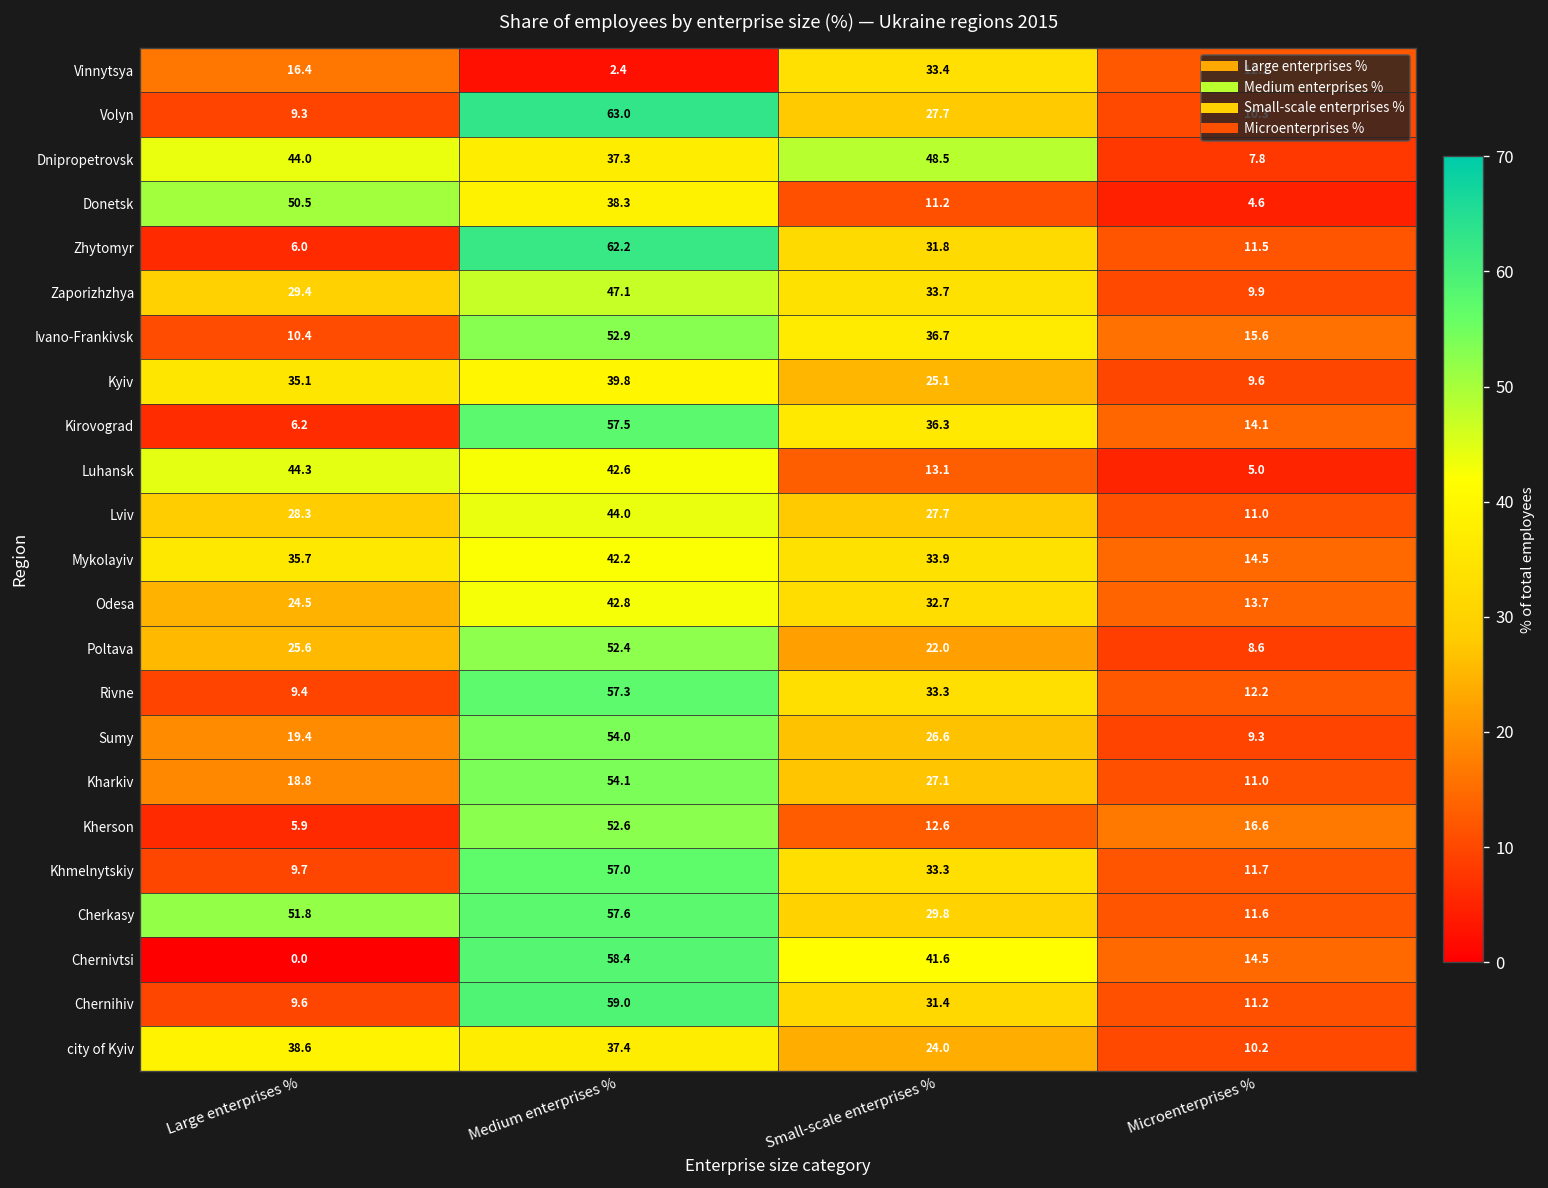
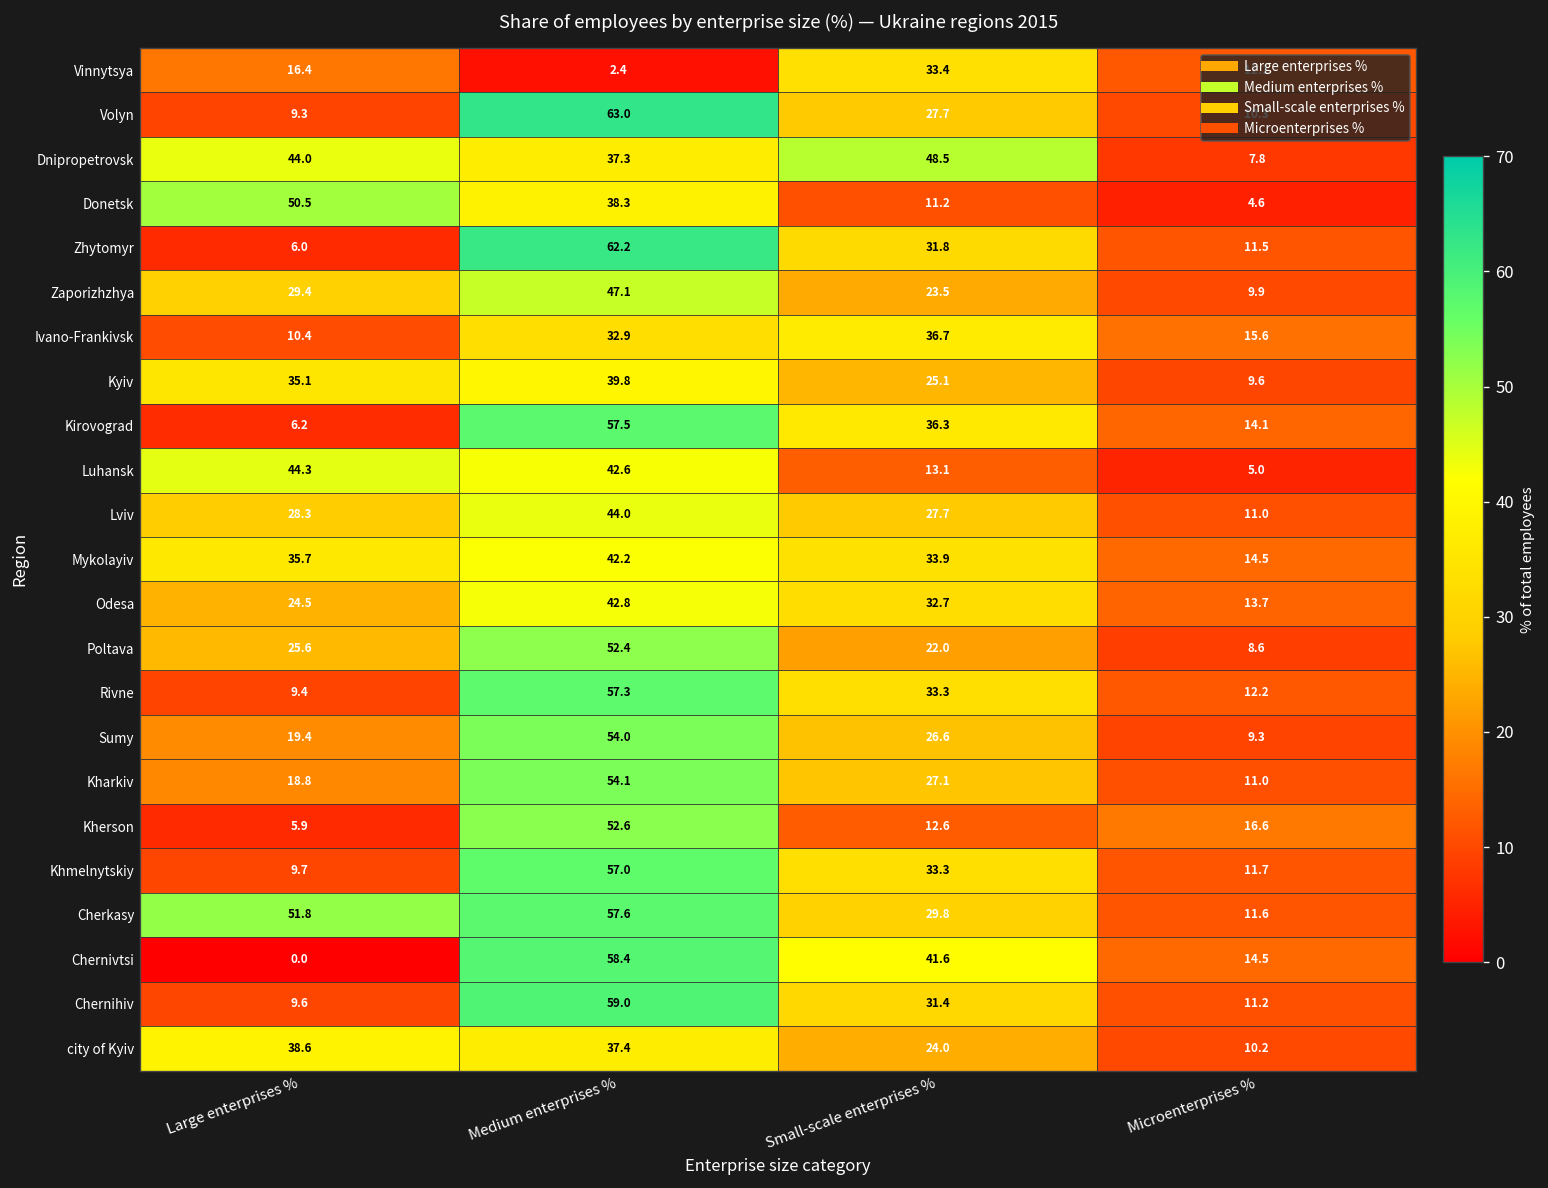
  {
    "Vinnytsya": {
      "Large enterprises %": 16.4,
      "Medium enterprises %": 2.4,
      "Small-scale enterprises %": 33.4
    },
    "Volyn": {
      "Large enterprises %": 9.3,
      "Medium enterprises %": 63.0,
      "Small-scale enterprises %": 27.7
    },
    "Dnipropetrovsk": {
      "Large enterprises %": 44.0,
      "Medium enterprises %": 37.3,
      "Small-scale enterprises %": 48.5,
      "Microenterprises %": 7.8
    },
    "Donetsk": {
      "Large enterprises %": 50.5,
      "Medium enterprises %": 38.3,
      "Small-scale enterprises %": 11.2,
      "Microenterprises %": 4.6
    },
    "Zhytomyr": {
      "Large enterprises %": 6.0,
      "Medium enterprises %": 62.2,
      "Small-scale enterprises %": 31.8,
      "Microenterprises %": 11.5
    },
    "Zaporizhzhya": {
      "Large enterprises %": 29.4,
      "Medium enterprises %": 47.1,
-     "Small-scale enterprises %": 33.7,
+     "Small-scale enterprises %": 23.5,
      "Microenterprises %": 9.9
    },
    "Ivano-Frankivsk": {
      "Large enterprises %": 10.4,
-     "Medium enterprises %": 52.9,
+     "Medium enterprises %": 32.9,
      "Small-scale enterprises %": 36.7,
      "Microenterprises %": 15.6
    },
    "Kyiv": {
      "Large enterprises %": 35.1,
      "Medium enterprises %": 39.8,
      "Small-scale enterprises %": 25.1,
      "Microenterprises %": 9.6
    },
    "Kirovograd": {
      "Large enterprises %": 6.2,
      "Medium enterprises %": 57.5,
      "Small-scale enterprises %": 36.3,
      "Microenterprises %": 14.1
    },
    "Luhansk": {
      "Large enterprises %": 44.3,
      "Medium enterprises %": 42.6,
      "Small-scale enterprises %": 13.1,
      "Microenterprises %": 5.0
    },
    "Lviv": {
      "Large enterprises %": 28.3,
      "Medium enterprises %": 44.0,
      "Small-scale enterprises %": 27.7,
      "Microenterprises %": 11.0
    },
    "Mykolayiv": {
      "Large enterprises %": 35.7,
      "Medium enterprises %": 42.2,
      "Small-scale enterprises %": 33.9,
      "Microenterprises %": 14.5
    },
    "Odesa": {
      "Large enterprises %": 24.5,
      "Medium enterprises %": 42.8,
      "Small-scale enterprises %": 32.7,
      "Microenterprises %": 13.7
    },
    "Poltava": {
      "Large enterprises %": 25.6,
      "Medium enterprises %": 52.4,
      "Small-scale enterprises %": 22.0,
      "Microenterprises %": 8.6
    },
    "Rivne": {
      "Large enterprises %": 9.4,
      "Medium enterprises %": 57.3,
      "Small-scale enterprises %": 33.3,
      "Microenterprises %": 12.2
    },
    "Sumy": {
      "Large enterprises %": 19.4,
      "Medium enterprises %": 54.0,
      "Small-scale enterprises %": 26.6,
      "Microenterprises %": 9.3
    },
    "Kharkiv": {
      "Large enterprises %": 18.8,
      "Medium enterprises %": 54.1,
      "Small-scale enterprises %": 27.1,
      "Microenterprises %": 11.0
    },
    "Kherson": {
      "Large enterprises %": 5.9,
      "Medium enterprises %": 52.6,
      "Small-scale enterprises %": 12.6,
      "Microenterprises %": 16.6
    },
    "Khmelnytskiy": {
      "Large enterprises %": 9.7,
      "Medium enterprises %": 57.0,
      "Small-scale enterprises %": 33.3,
      "Microenterprises %": 11.7
    },
    "Cherkasy": {
      "Large enterprises %": 51.8,
      "Medium enterprises %": 57.6,
      "Small-scale enterprises %": 29.8,
      "Microenterprises %": 11.6
    },
    "Chernivtsi": {
      "Large enterprises %": 0.0,
      "Medium enterprises %": 58.4,
      "Small-scale enterprises %": 41.6,
      "Microenterprises %": 14.5
    },
    "Chernihiv": {
      "Large enterprises %": 9.6,
      "Medium enterprises %": 59.0,
      "Small-scale enterprises %": 31.4,
      "Microenterprises %": 11.2
    },
    "city of Kyiv": {
      "Large enterprises %": 38.6,
      "Medium enterprises %": 37.4,
      "Small-scale enterprises %": 24.0,
      "Microenterprises %": 10.2
    }
  }
